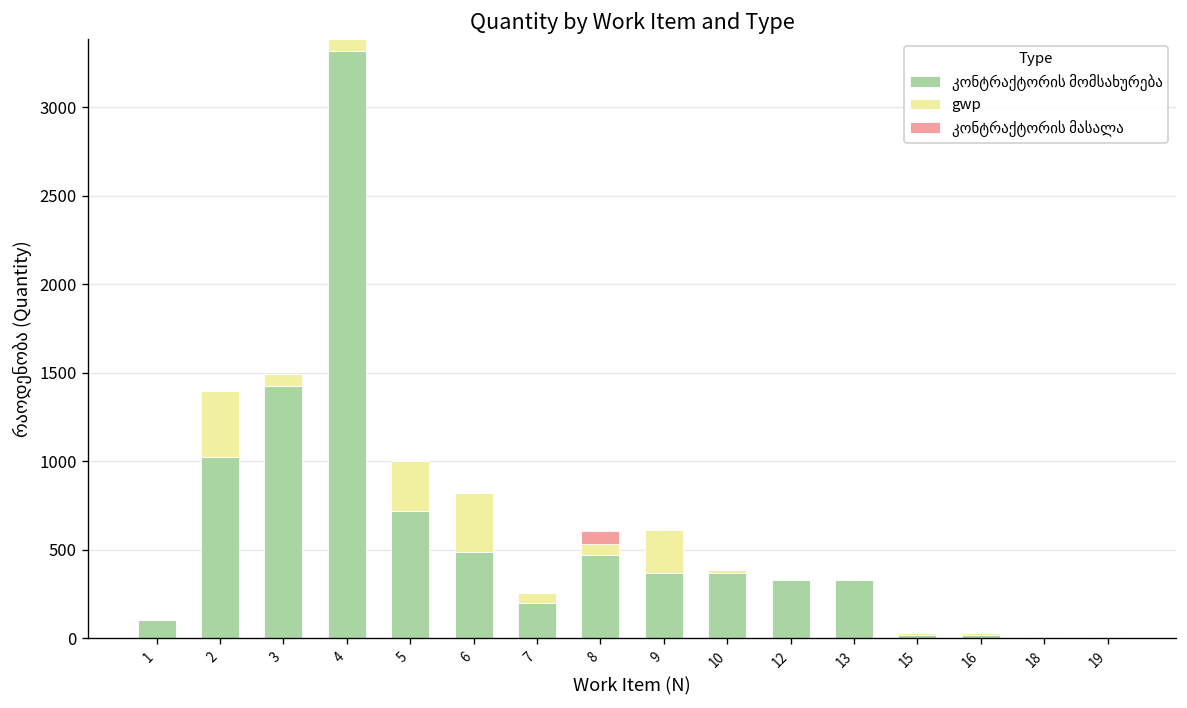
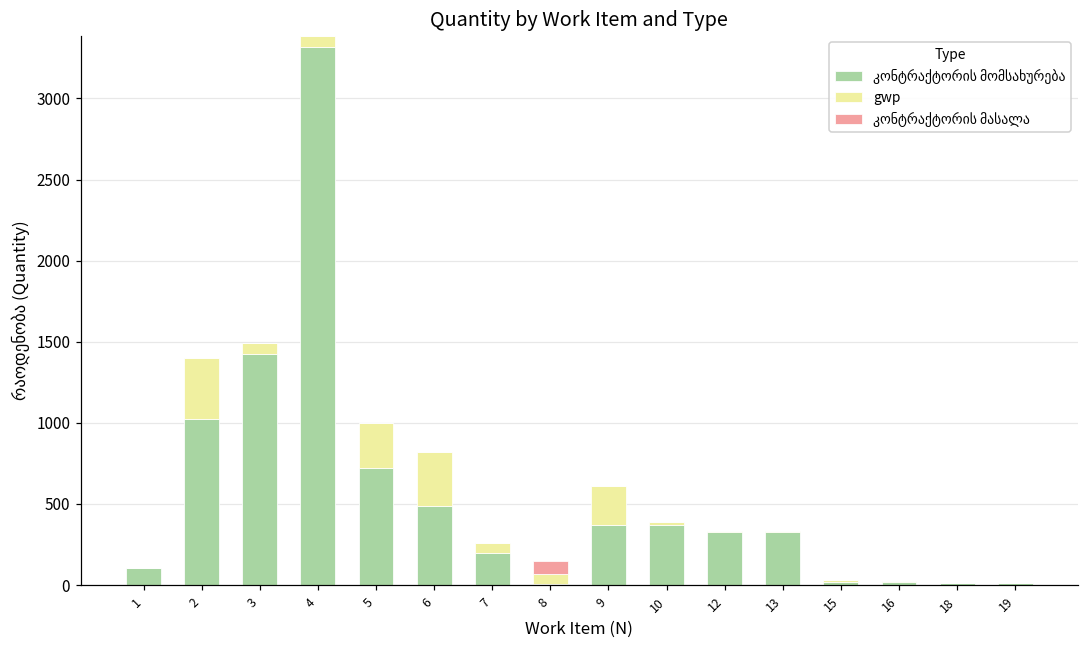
  {
    "კონტრაქტორის მომსახურება": {
      "1": 100,
      "2": 1020,
      "3": 1430,
      "4": 3320,
      "5": 720,
      "6": 490,
      "7": 200,
-     "8": 470,
+     "8": 10,
      "9": 370,
      "10": 370,
      "12": 330,
      "13": 330,
      "15": 20,
      "16": 20
    },
    "gwp": {
      "2": 370,
      "3": 70,
      "4": 70,
      "5": 280,
      "6": 330,
      "7": 60,
      "8": 60,
      "9": 240,
      "10": 20
    },
    "კონტრაქტორის მასალა": {
      "2": 0,
      "3": 0,
      "4": 0,
      "5": 0,
      "6": 0,
      "7": 0,
      "8": 80,
      "9": 0,
      "10": 0,
      "12": 0,
      "13": 0,
      "15": 0,
      "16": 0,
      "18": 0,
      "19": 0
    }
  }
